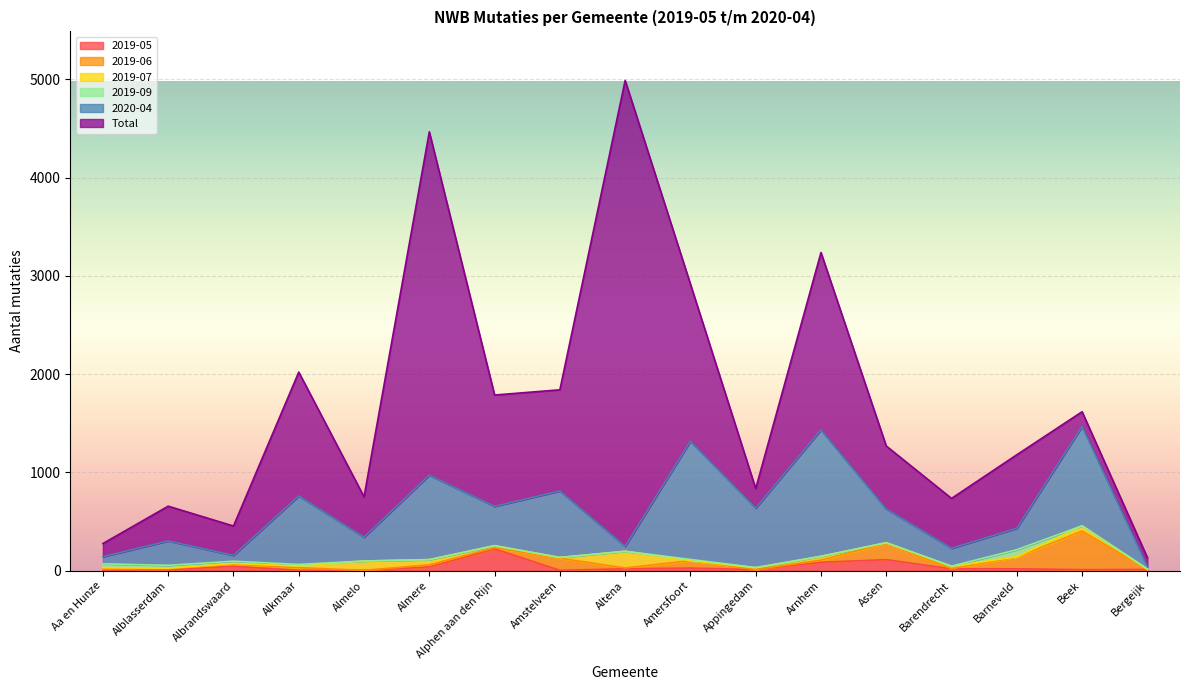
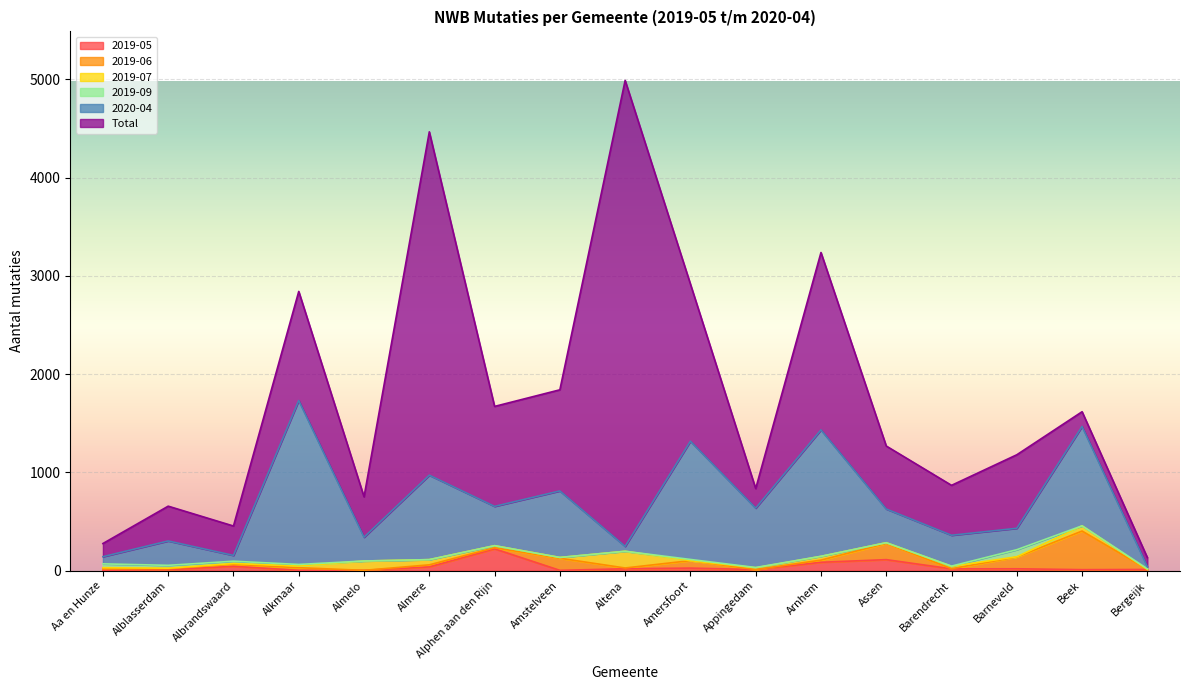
  {
    "2019-05": {
      "Alkmaar": 0,
      "Amstelveen": 0,
      "Amersfoort": 0,
      "Assen": 100,
      "Barneveld": 0,
      "Beek": 0
    },
    "2019-06": {
      "Beek": 400
    },
    "2019-09": {
      "Aa en Hunze": 0,
      "Alblasserdam": 0,
      "Barneveld": 100
    },
    "2020-04": {
      "Aa en Hunze": 100,
      "Alblasserdam": 200,
      "Albrandswaard": 100,
-     "Alkmaar": 700,
+     "Alkmaar": 1700,
      "Almelo": 200,
      "Almere": 900,
      "Alphen aan den Rijn": 400,
      "Amstelveen": 700,
      "Altena": 100,
      "Amersfoort": 1200,
      "Appingedam": 600,
      "Arnhem": 1300,
      "Assen": 300,
-     "Barendrecht": 200,
+     "Barendrecht": 300,
      "Barneveld": 200,
      "Beek": 1000
    },
    "Total": {
      "Aa en Hunze": 100,
      "Alblasserdam": 400,
      "Albrandswaard": 300,
-     "Alkmaar": 1300,
+     "Alkmaar": 1100,
      "Almelo": 400,
      "Almere": 3500,
-     "Alphen aan den Rijn": 1100,
+     "Alphen aan den Rijn": 1000,
      "Amstelveen": 1000,
      "Altena": 4700,
      "Amersfoort": 1600,
      "Appingedam": 200,
      "Arnhem": 1800,
      "Assen": 600,
      "Barendrecht": 500,
      "Barneveld": 700,
      "Beek": 200,
      "Bergeijk": 100
    }
  }
